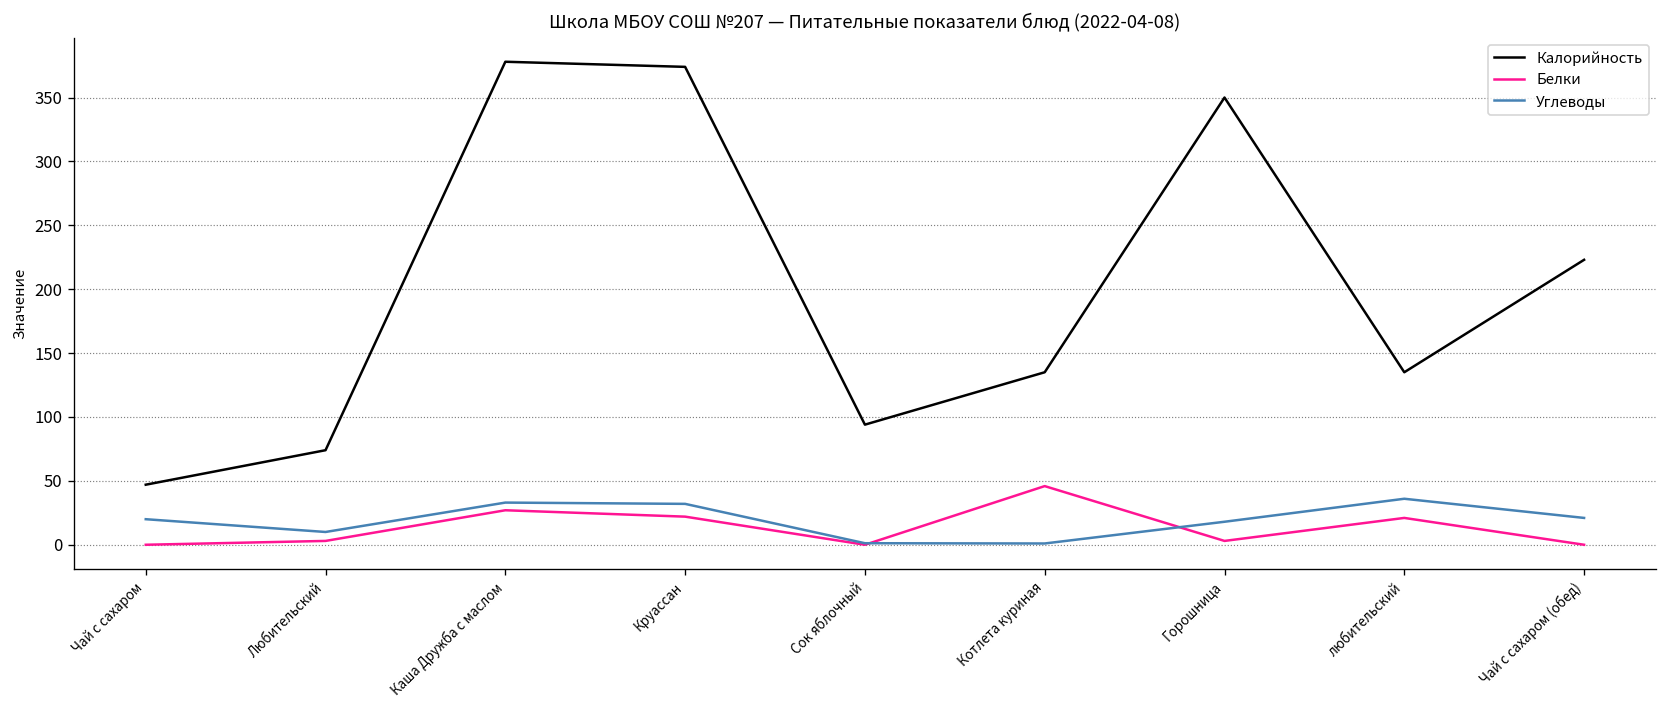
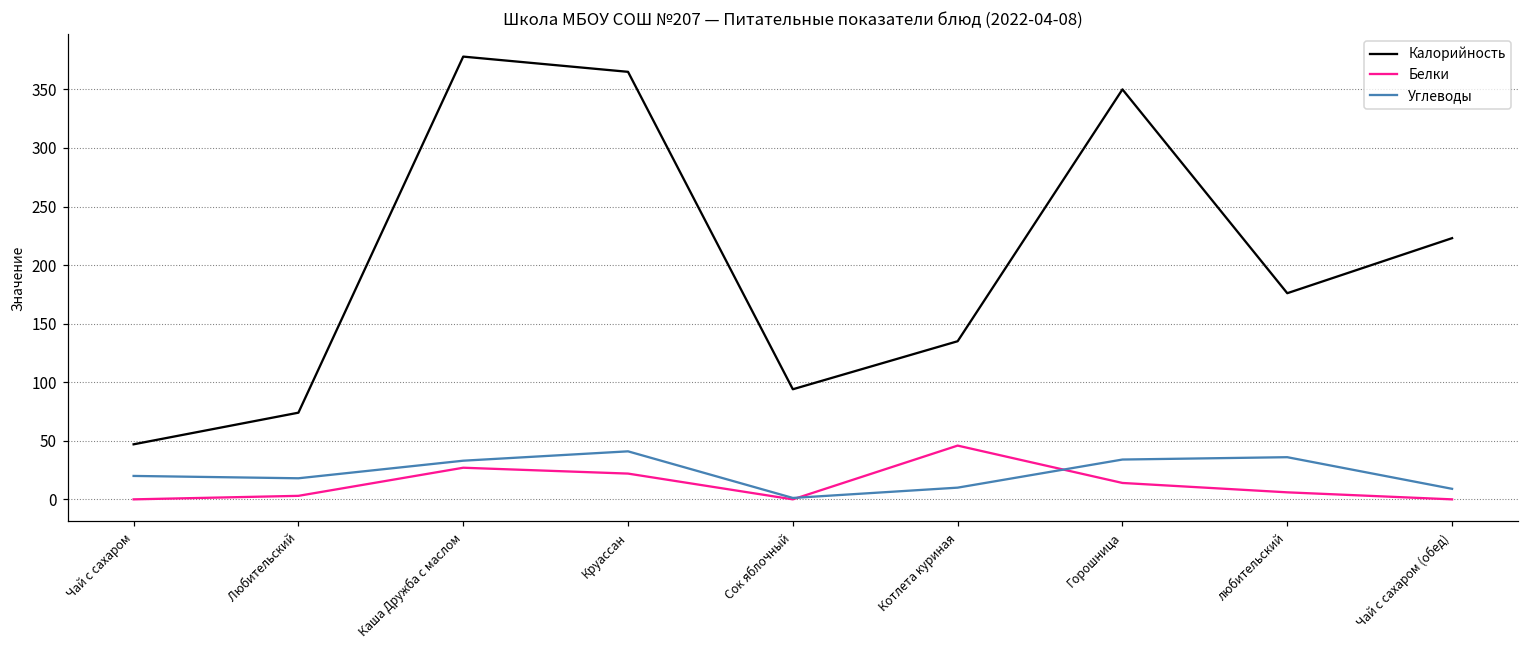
  {
    "Калорийность": {
      "Чай с сахаром": 47,
      "Любительский": 74,
      "Каша Дружба с маслом": 378,
-     "Круассан": 374,
+     "Круассан": 365,
      "Сок яблочный": 94,
      "Котлета куриная": 135,
      "Горошница": 350,
-     "любительский": 135,
+     "любительский": 176,
      "Чай с сахаром (обед)": 223
    },
    "Белки": {
      "Чай с сахаром": 0,
      "Любительский": 3,
      "Каша Дружба с маслом": 27,
      "Круассан": 22,
      "Котлета куриная": 46,
-     "Горошница": 3,
-     "любительский": 21,
+     "Горошница": 14,
+     "любительский": 6,
      "Чай с сахаром (обед)": 0
    },
    "Углеводы": {
      "Чай с сахаром": 20,
-     "Любительский": 10,
+     "Любительский": 18,
      "Каша Дружба с маслом": 33,
-     "Круассан": 32,
-     "Котлета куриная": 1,
-     "Горошница": 18,
+     "Круассан": 41,
+     "Котлета куриная": 10,
+     "Горошница": 34,
      "любительский": 36,
-     "Чай с сахаром (обед)": 21
+     "Чай с сахаром (обед)": 9
    }
  }
